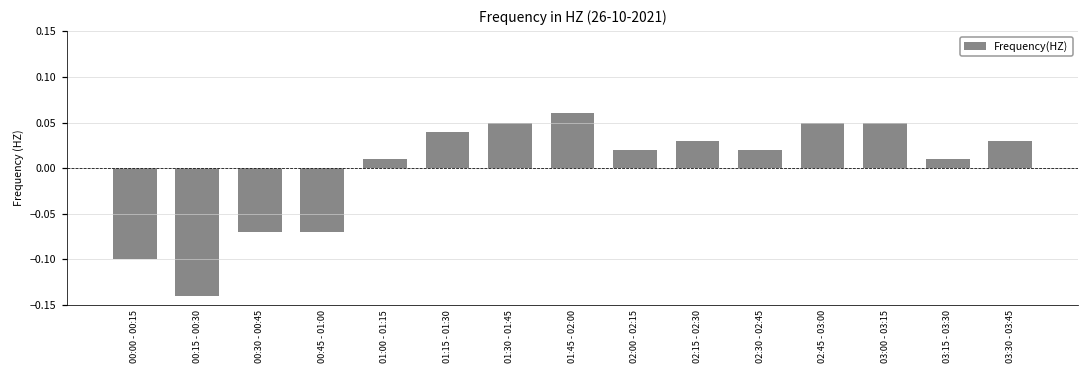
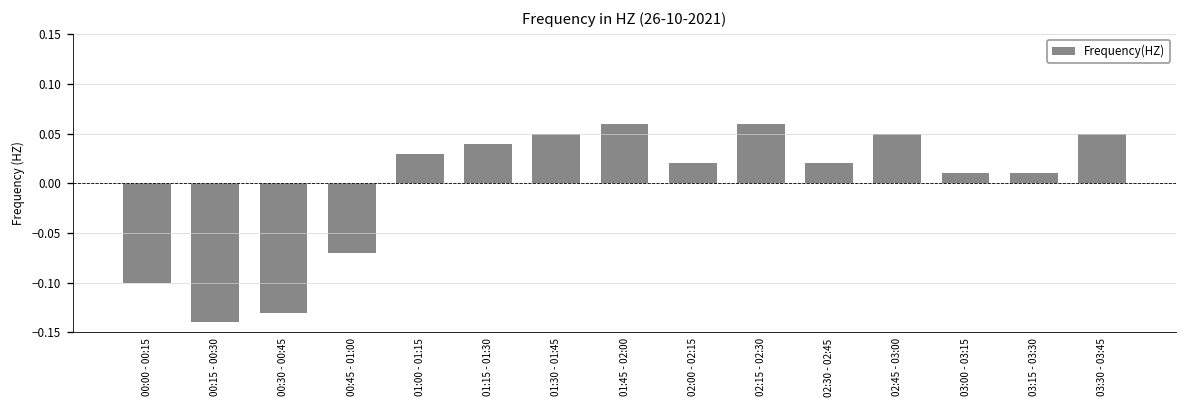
  {
    "00:00 - 00:15": -0.10,
    "00:15 - 00:30": -0.14,
-   "00:30 - 00:45": -0.07,
+   "00:30 - 00:45": -0.13,
    "00:45 - 01:00": -0.07,
-   "01:00 - 01:15": 0.01,
+   "01:00 - 01:15": 0.03,
    "01:15 - 01:30": 0.04,
    "01:30 - 01:45": 0.05,
    "01:45 - 02:00": 0.06,
    "02:00 - 02:15": 0.02,
-   "02:15 - 02:30": 0.03,
+   "02:15 - 02:30": 0.06,
    "02:30 - 02:45": 0.02,
    "02:45 - 03:00": 0.05,
-   "03:00 - 03:15": 0.05,
+   "03:00 - 03:15": 0.01,
    "03:15 - 03:30": 0.01,
-   "03:30 - 03:45": 0.03
+   "03:30 - 03:45": 0.05
  }
